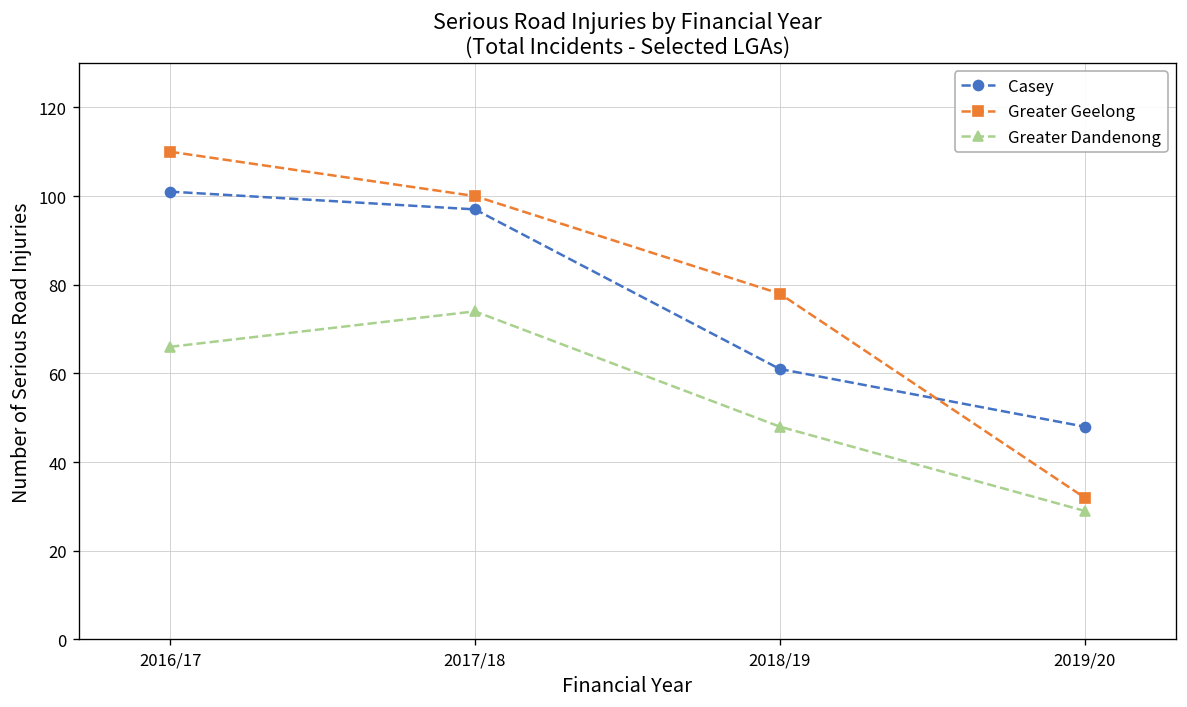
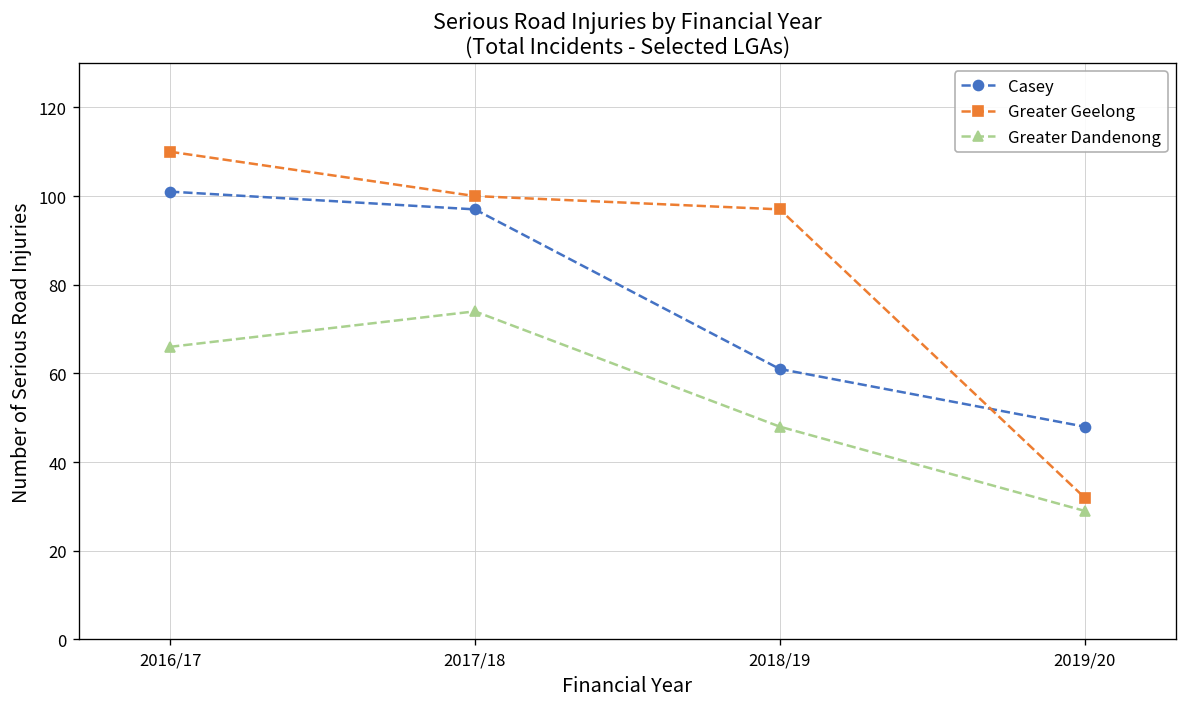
  {
    "Casey": {
      "2016/17": 101,
      "2017/18": 97,
      "2018/19": 61,
      "2019/20": 48
    },
    "Greater Geelong": {
      "2016/17": 110,
      "2017/18": 100,
-     "2018/19": 78,
+     "2018/19": 97,
      "2019/20": 32
    },
    "Greater Dandenong": {
      "2016/17": 66,
      "2017/18": 74,
      "2018/19": 48,
      "2019/20": 29
    }
  }
